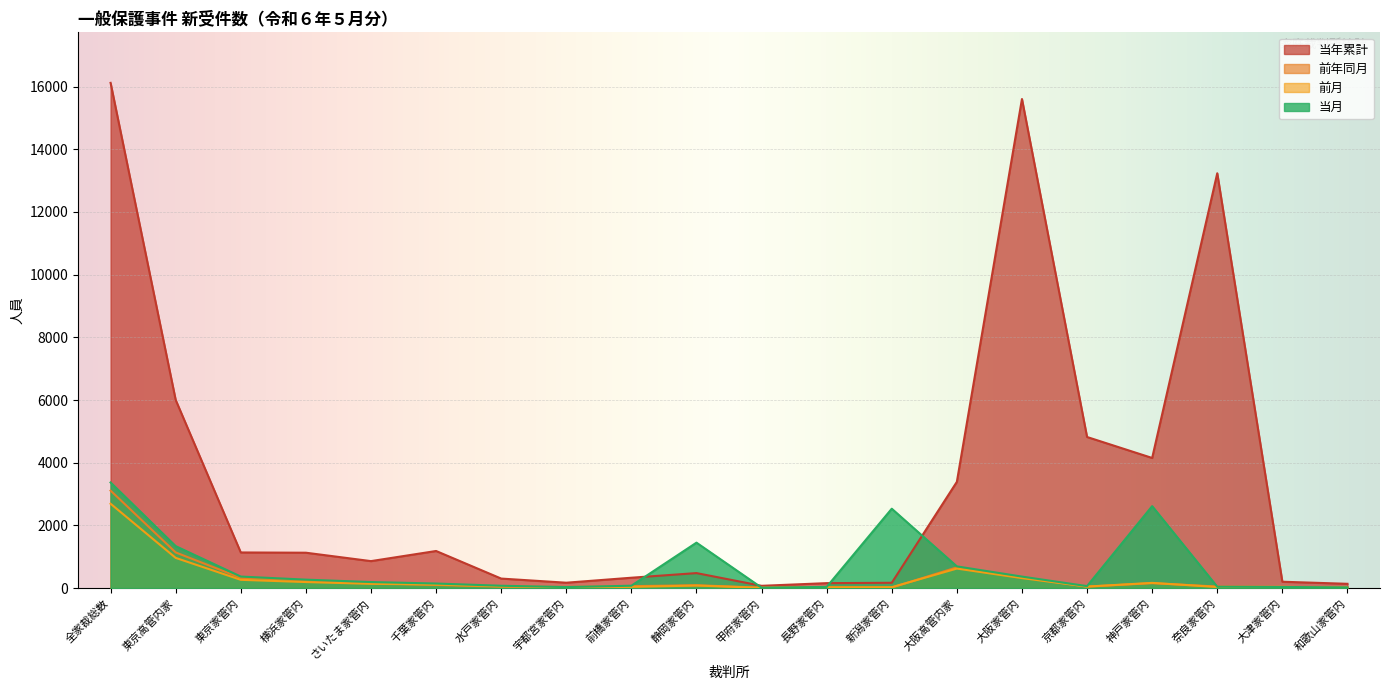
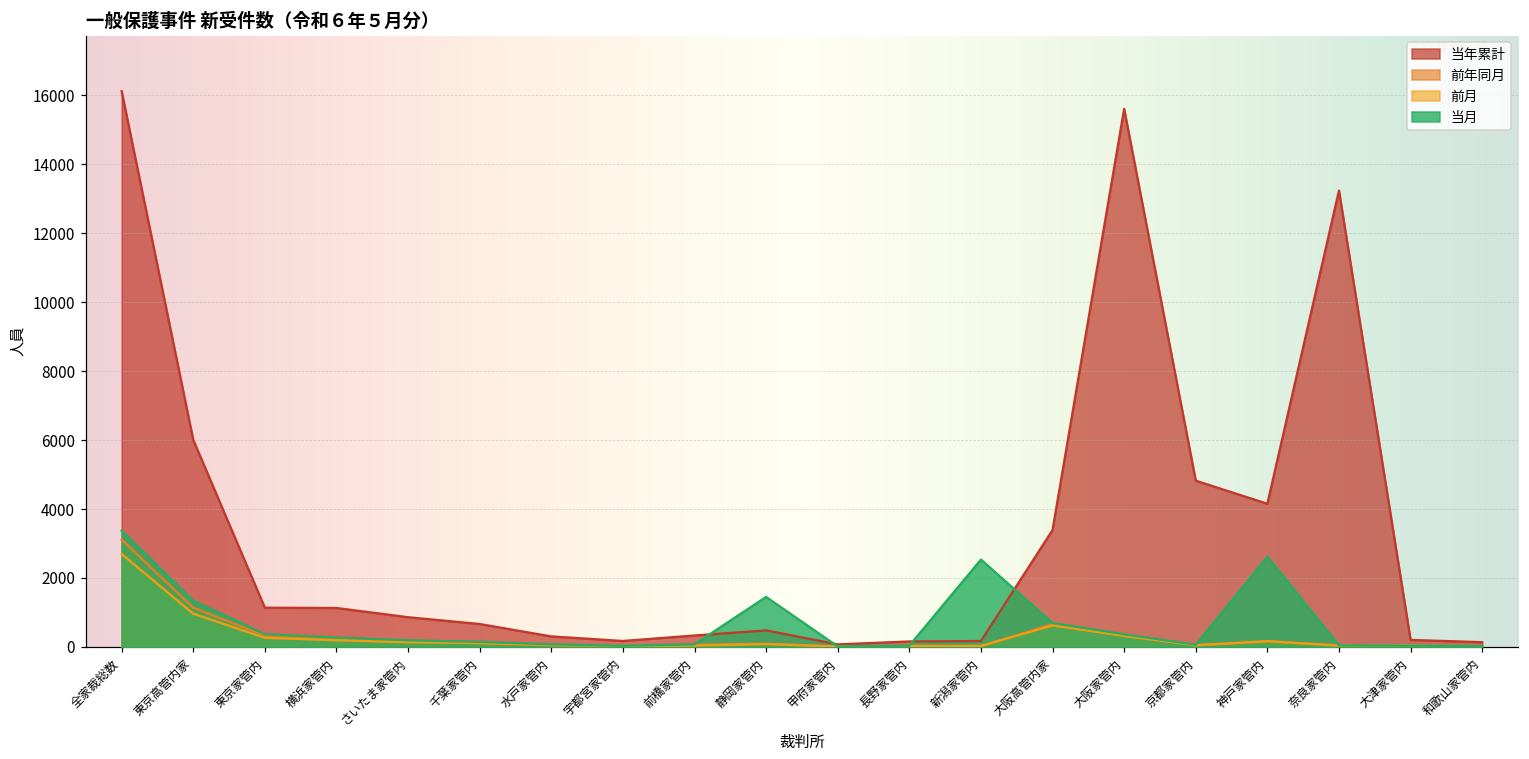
  {
    "当年累計": {
      "全家裁総数": 16100,
      "東京高管内家": 6000,
      "東京家管内": 1100,
      "横浜家管内": 1100,
      "さいたま家管内": 900,
-     "千葉家管内": 1200,
+     "千葉家管内": 700,
      "水戸家管内": 300,
      "宇都宮家管内": 200,
      "前橋家管内": 300,
      "静岡家管内": 500,
      "長野家管内": 200,
      "新潟家管内": 200,
      "大阪高管内家": 3400,
      "大阪家管内": 15600,
      "京都家管内": 4800,
      "神戸家管内": 4200,
      "奈良家管内": 13200,
      "大津家管内": 200,
      "和歌山家管内": 100
    },
    "当月": {
      "全家裁総数": 3400,
      "東京高管内家": 1300,
      "静岡家管内": 1500,
      "新潟家管内": 2500,
      "神戸家管内": 2600
    }
  }
